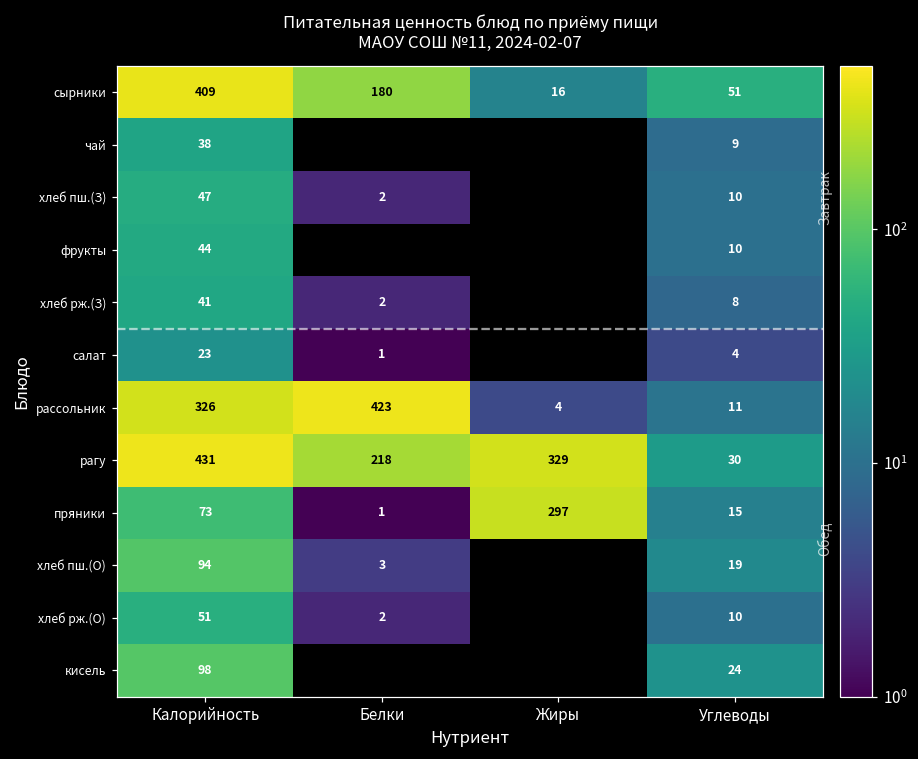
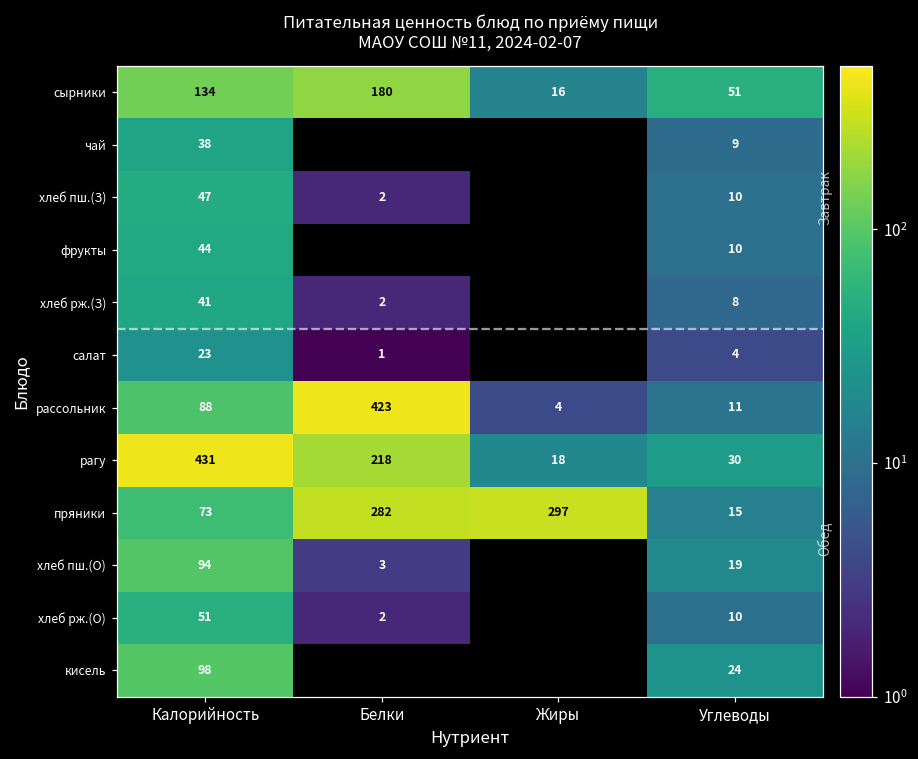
  {
    "сырники": {
-     "Калорийность": 409,
+     "Калорийность": 134,
      "Белки": 180,
      "Жиры": 16,
      "Углеводы": 51
    },
    "чай": {
      "Калорийность": 38,
      "Углеводы": 9
    },
    "хлеб пш.(З)": {
      "Калорийность": 47,
      "Белки": 2,
      "Углеводы": 10
    },
    "фрукты": {
      "Калорийность": 44,
      "Углеводы": 10
    },
    "хлеб рж.(З)": {
      "Калорийность": 41,
      "Белки": 2,
      "Углеводы": 8
    },
    "салат": {
      "Калорийность": 23,
      "Белки": 1,
      "Углеводы": 4
    },
    "рассольник": {
-     "Калорийность": 326,
+     "Калорийность": 88,
      "Белки": 423,
      "Жиры": 4,
      "Углеводы": 11
    },
    "рагу": {
      "Калорийность": 431,
      "Белки": 218,
-     "Жиры": 329,
+     "Жиры": 18,
      "Углеводы": 30
    },
    "пряники": {
      "Калорийность": 73,
-     "Белки": 1,
+     "Белки": 282,
      "Жиры": 297,
      "Углеводы": 15
    },
    "хлеб пш.(О)": {
      "Калорийность": 94,
      "Белки": 3,
      "Углеводы": 19
    },
    "хлеб рж.(О)": {
      "Калорийность": 51,
      "Белки": 2,
      "Углеводы": 10
    },
    "кисель": {
      "Калорийность": 98,
      "Углеводы": 24
    }
  }
